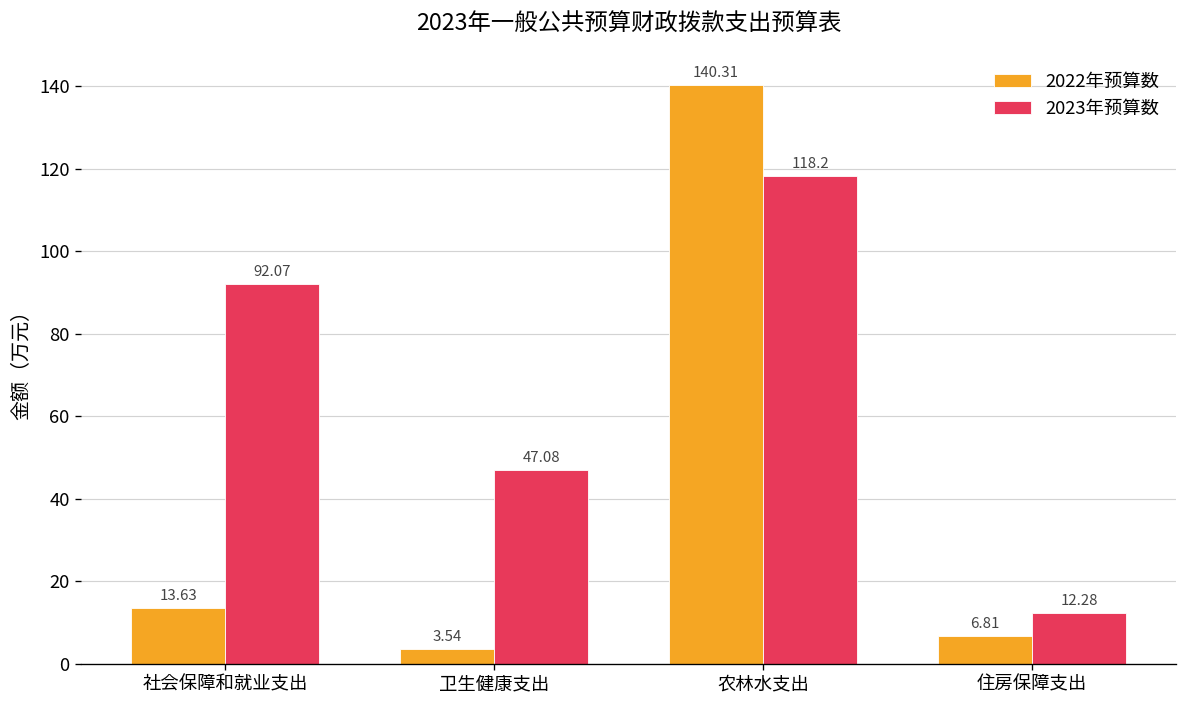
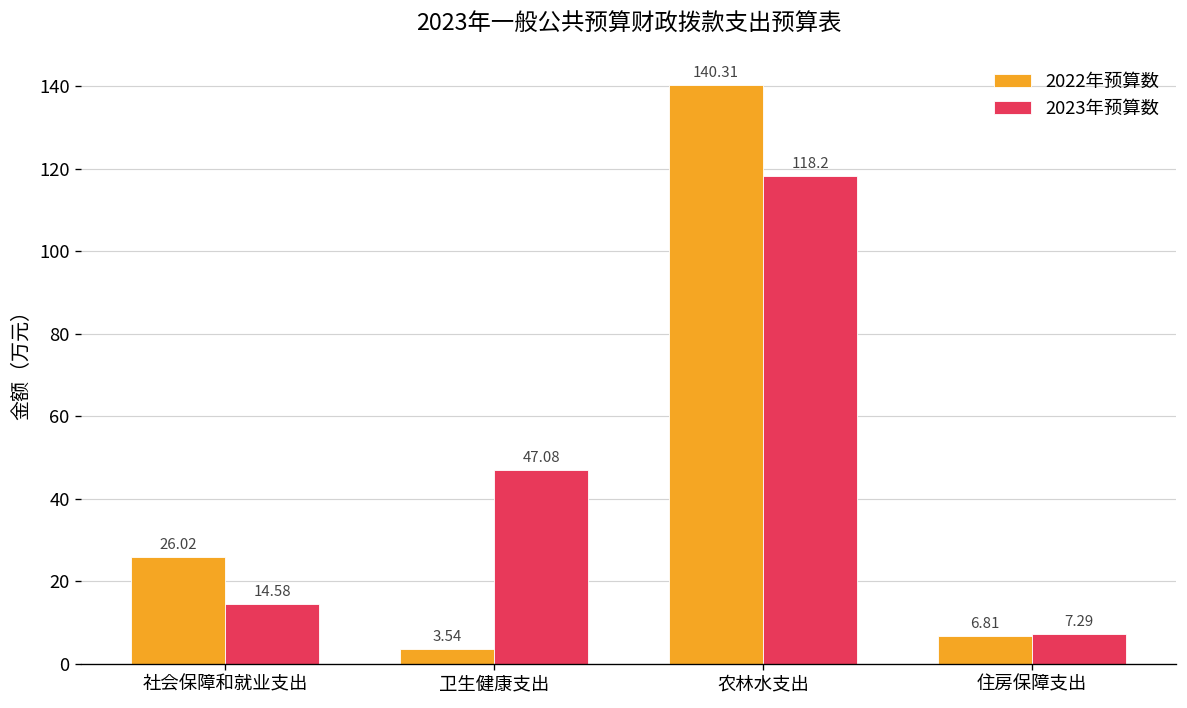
  {
    "2022年预算数": {
-     "社会保障和就业支出": 13.63,
+     "社会保障和就业支出": 26.02,
      "卫生健康支出": 3.54,
      "农林水支出": 140.31,
      "住房保障支出": 6.81
    },
    "2023年预算数": {
-     "社会保障和就业支出": 92.07,
+     "社会保障和就业支出": 14.58,
      "卫生健康支出": 47.08,
      "农林水支出": 118.2,
-     "住房保障支出": 12.28
+     "住房保障支出": 7.29
    }
  }
